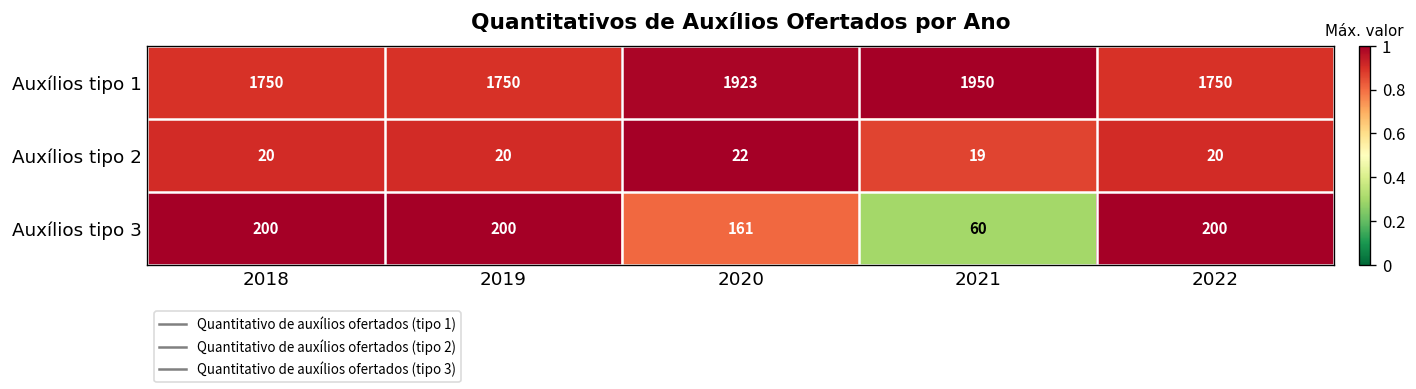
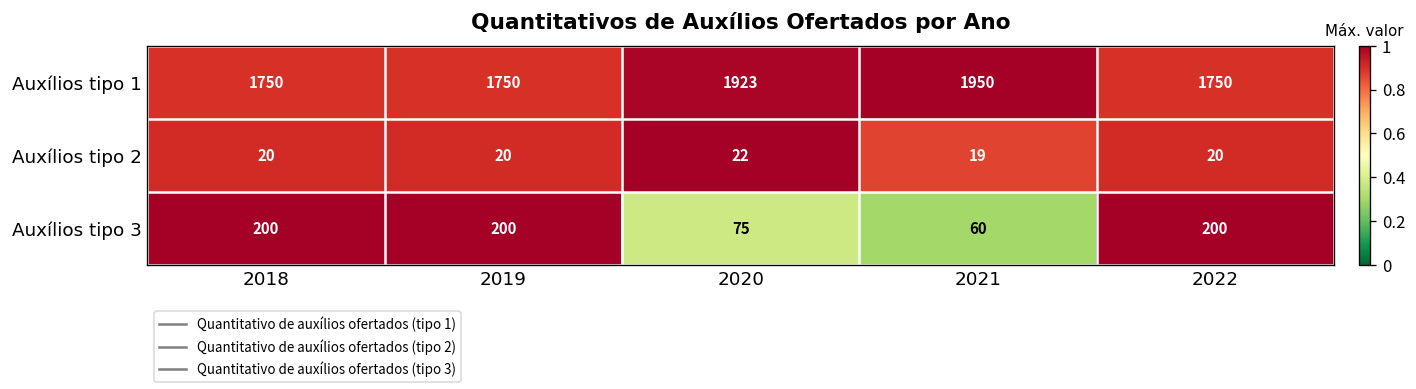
  {
    "Auxílios tipo 1": {
      "2018": 1750,
      "2019": 1750,
      "2020": 1923,
      "2021": 1950,
      "2022": 1750
    },
    "Auxílios tipo 2": {
      "2018": 20,
      "2019": 20,
      "2020": 22,
      "2021": 19,
      "2022": 20
    },
    "Auxílios tipo 3": {
      "2018": 200,
      "2019": 200,
-     "2020": 161,
+     "2020": 75,
      "2021": 60,
      "2022": 200
    }
  }
